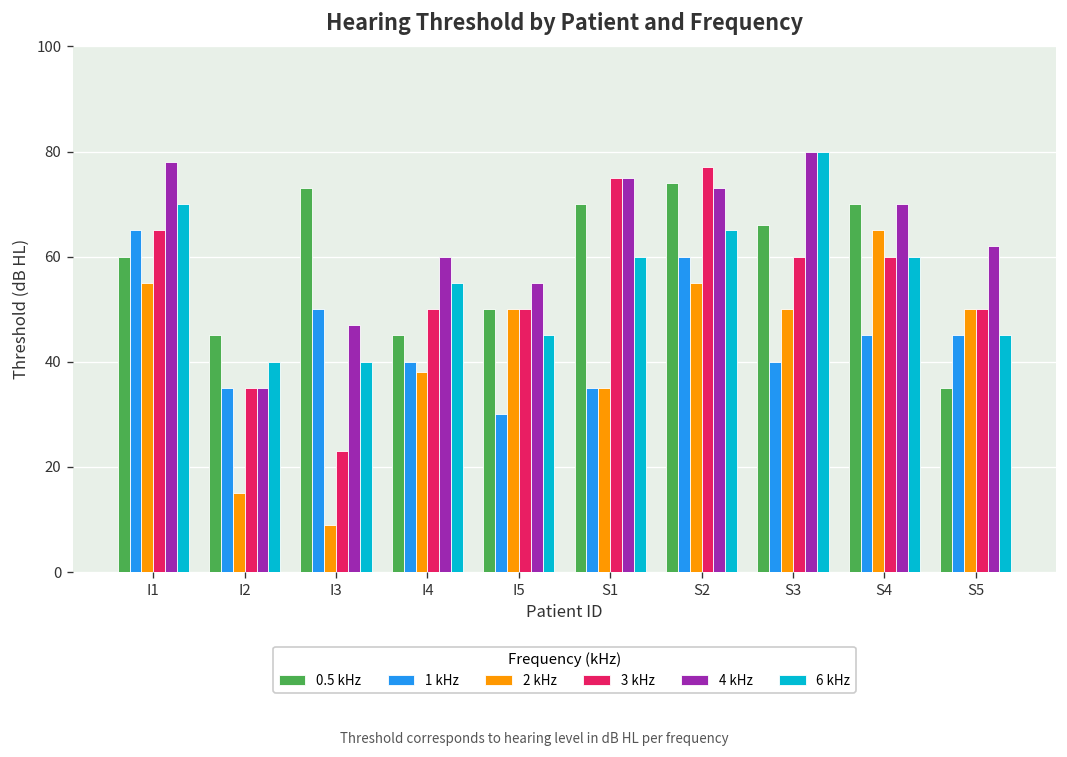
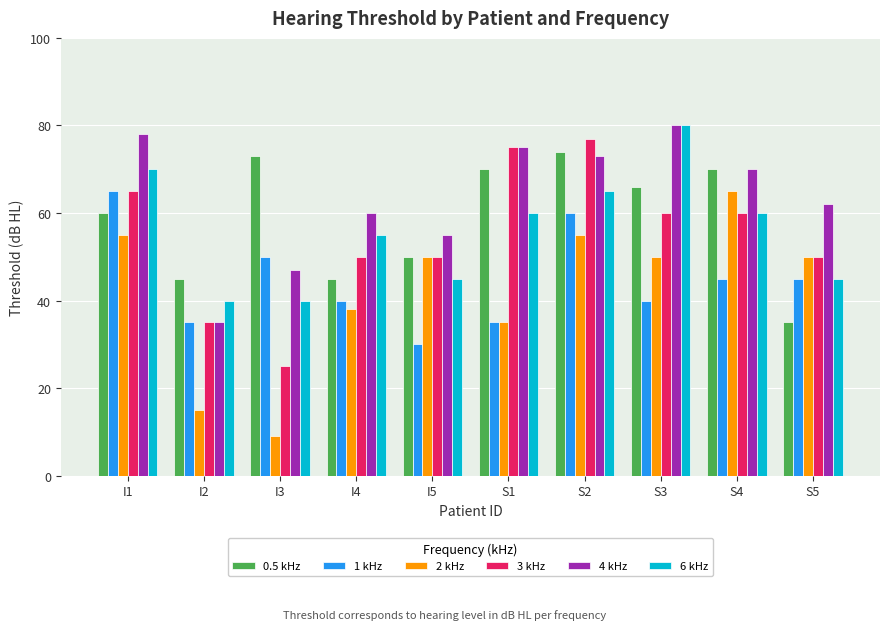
  {
    "0.5 kHz": {
      "I1": 60,
      "I2": 45,
      "I3": 73,
      "I4": 45,
      "I5": 50,
      "S1": 70,
      "S2": 74,
      "S3": 66,
      "S4": 70,
      "S5": 35
    },
    "2 kHz": {
      "I1": 55,
      "I2": 15,
      "I3": 9,
      "I4": 38,
      "I5": 50,
      "S1": 35,
      "S2": 55,
      "S3": 50,
      "S4": 65,
      "S5": 50
    },
    "3 kHz": {
      "I1": 65,
      "I2": 35,
-     "I3": 23,
+     "I3": 25,
      "I4": 50,
      "I5": 50,
      "S1": 75,
      "S2": 77,
      "S3": 60,
      "S4": 60,
      "S5": 50
    },
    "4 kHz": {
      "I1": 78,
      "I2": 35,
      "I3": 47,
      "I4": 60,
      "I5": 55,
      "S1": 75,
      "S2": 73,
      "S3": 80,
      "S4": 70,
      "S5": 62
    }
  }
